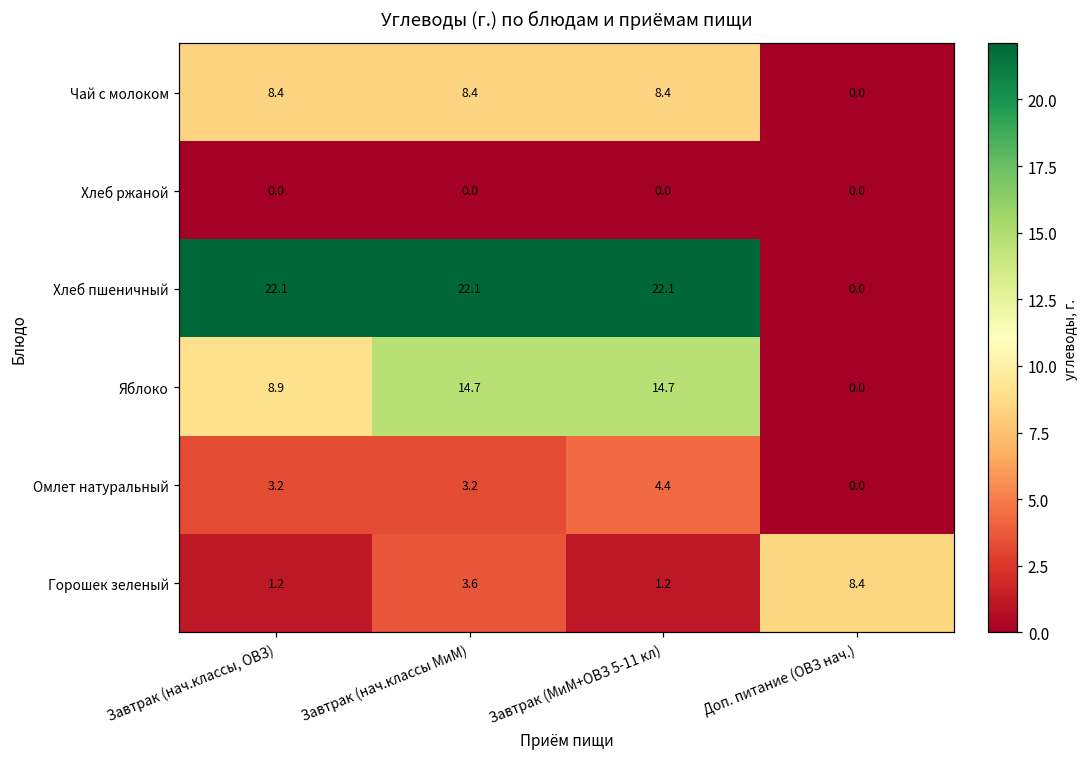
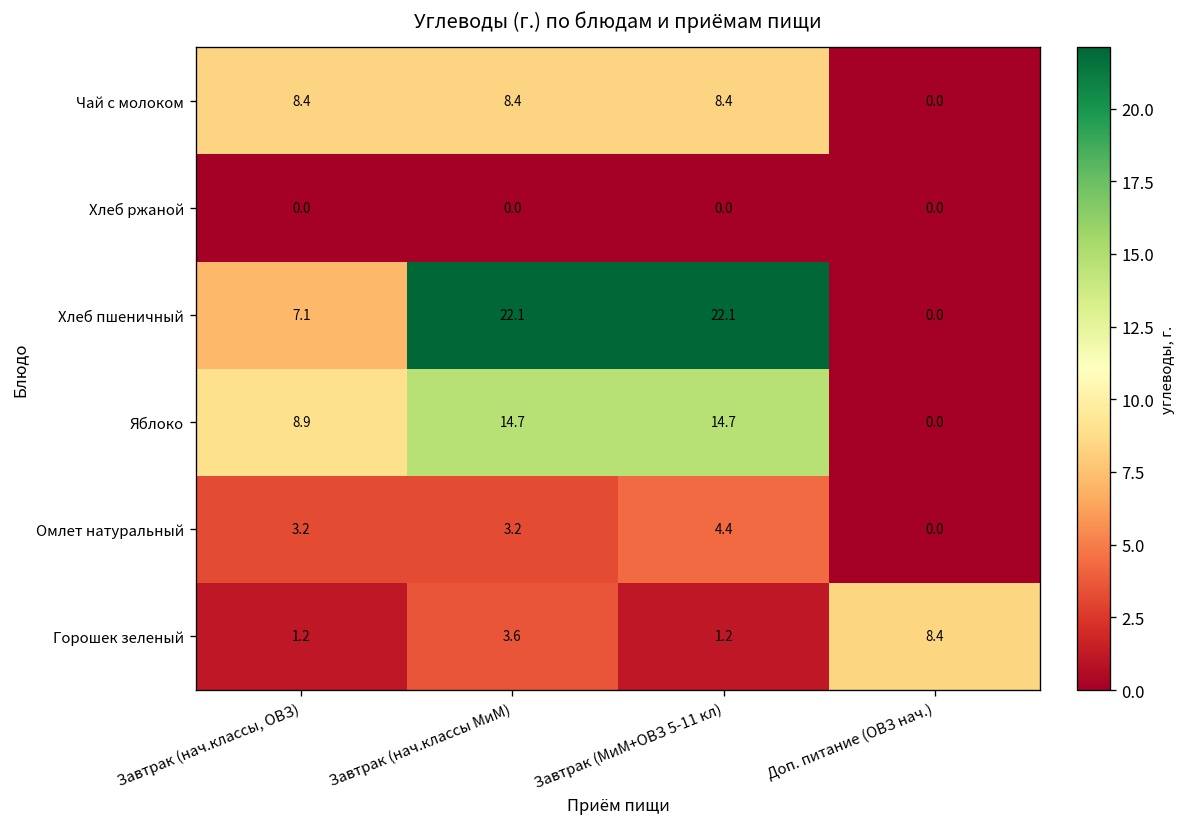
  {
    "Чай с молоком": {
      "Завтрак (нач.классы, ОВЗ)": 8.4,
      "Завтрак (нач.классы МиМ)": 8.4,
      "Завтрак (МиМ+ОВЗ 5-11 кл)": 8.4,
      "Доп. питание (ОВЗ нач.)": 0.0
    },
    "Хлеб ржаной": {
      "Завтрак (нач.классы, ОВЗ)": 0.0,
      "Завтрак (нач.классы МиМ)": 0.0,
      "Завтрак (МиМ+ОВЗ 5-11 кл)": 0.0,
      "Доп. питание (ОВЗ нач.)": 0.0
    },
    "Хлеб пшеничный": {
-     "Завтрак (нач.классы, ОВЗ)": 22.1,
+     "Завтрак (нач.классы, ОВЗ)": 7.1,
      "Завтрак (нач.классы МиМ)": 22.1,
      "Завтрак (МиМ+ОВЗ 5-11 кл)": 22.1,
      "Доп. питание (ОВЗ нач.)": 0.0
    },
    "Яблоко": {
      "Завтрак (нач.классы, ОВЗ)": 8.9,
      "Завтрак (нач.классы МиМ)": 14.7,
      "Завтрак (МиМ+ОВЗ 5-11 кл)": 14.7,
      "Доп. питание (ОВЗ нач.)": 0.0
    },
    "Омлет натуральный": {
      "Завтрак (нач.классы, ОВЗ)": 3.2,
      "Завтрак (нач.классы МиМ)": 3.2,
      "Завтрак (МиМ+ОВЗ 5-11 кл)": 4.4,
      "Доп. питание (ОВЗ нач.)": 0.0
    },
    "Горошек зеленый": {
      "Завтрак (нач.классы, ОВЗ)": 1.2,
      "Завтрак (нач.классы МиМ)": 3.6,
      "Завтрак (МиМ+ОВЗ 5-11 кл)": 1.2,
      "Доп. питание (ОВЗ нач.)": 8.4
    }
  }
